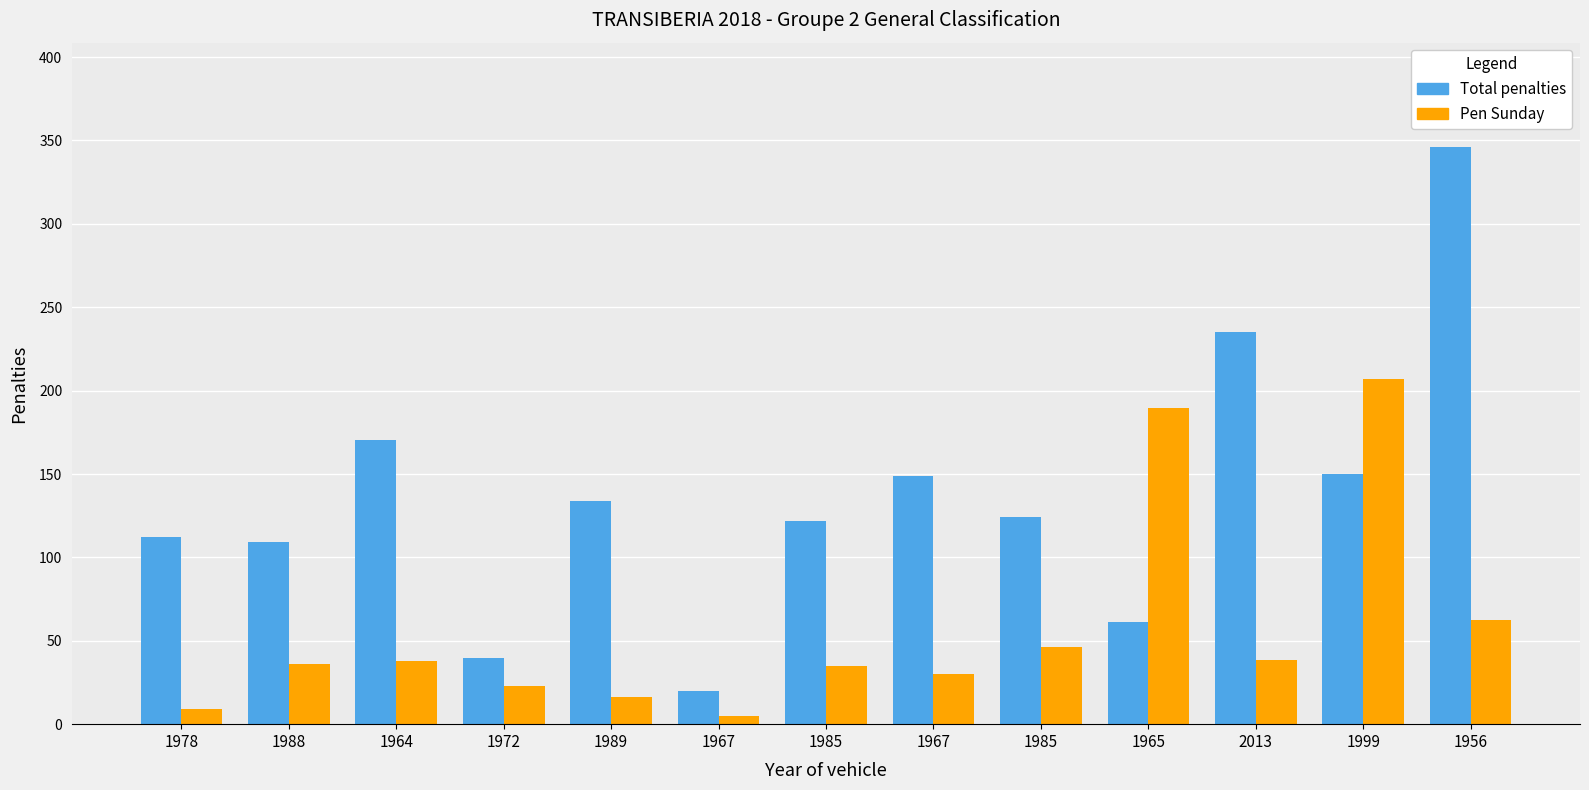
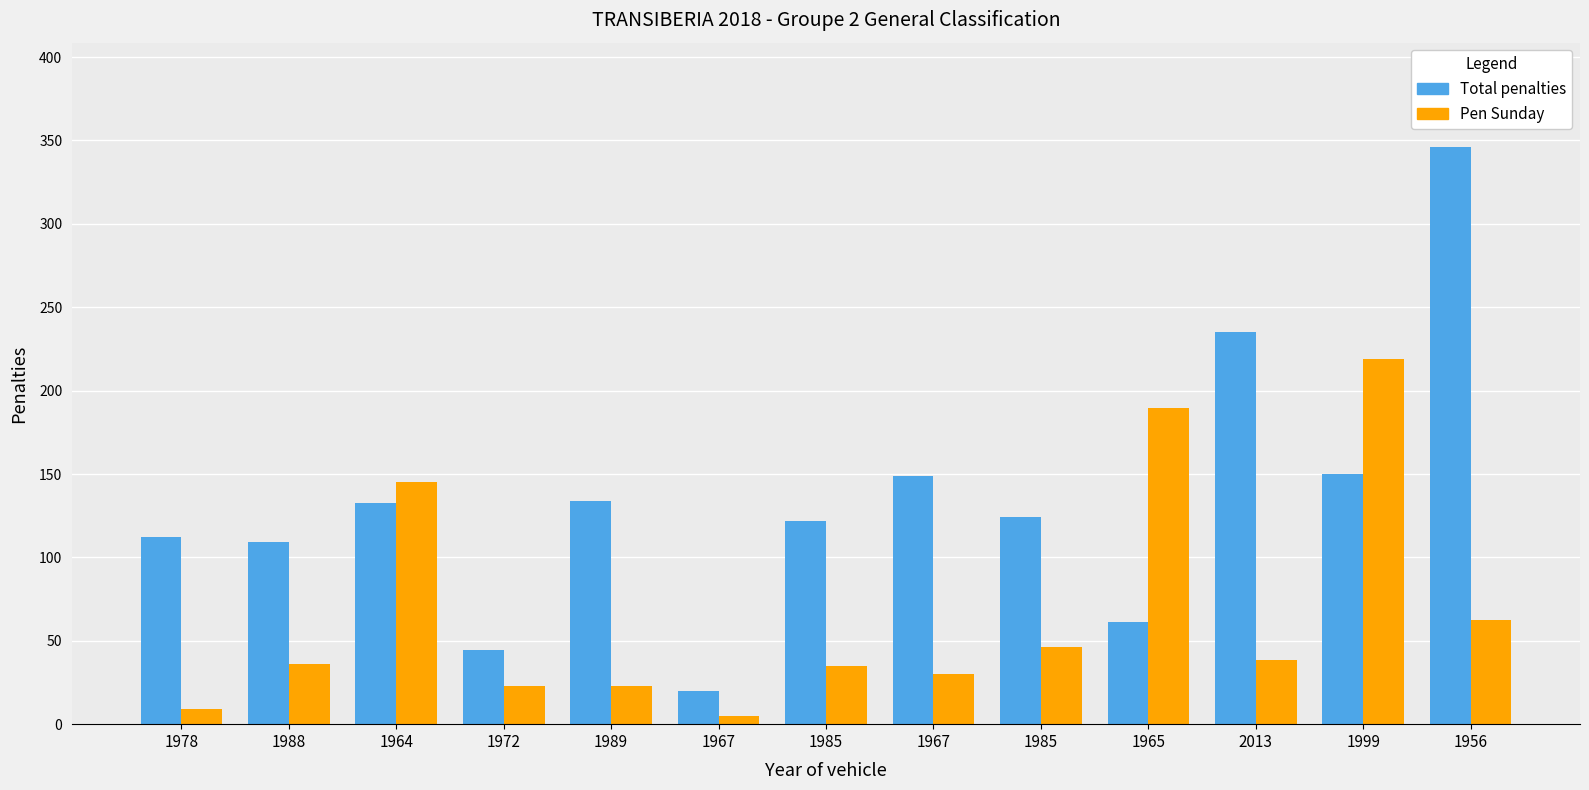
  {
    "Total penalties": {
      "1978": 112,
      "1988": 109,
-     "1964": 171,
-     "1972": 39,
+     "1964": 132,
+     "1972": 44,
      "1989": 134,
      "1965": 61,
      "2013": 235,
      "1999": 150,
      "1956": 346
    },
    "Pen Sunday": {
      "1978": 9,
      "1988": 36,
-     "1964": 38,
+     "1964": 145,
      "1972": 23,
-     "1989": 16,
+     "1989": 23,
      "1965": 190,
      "2013": 38,
-     "1999": 207,
+     "1999": 219,
      "1956": 62
    }
  }
